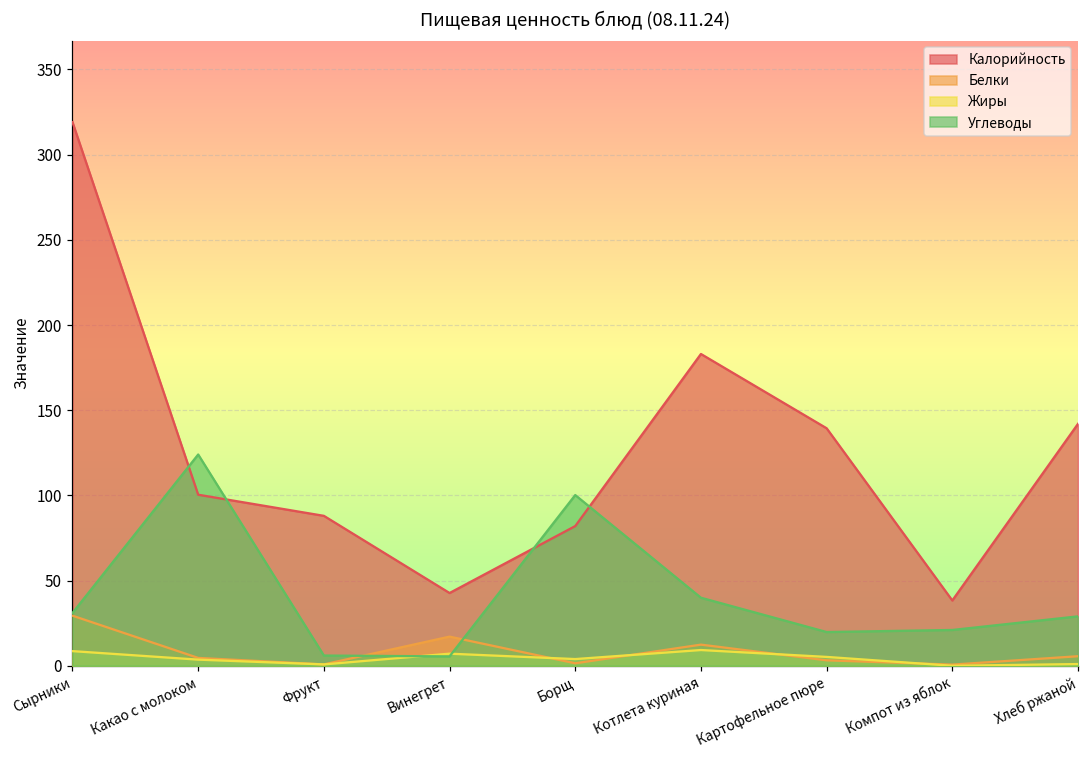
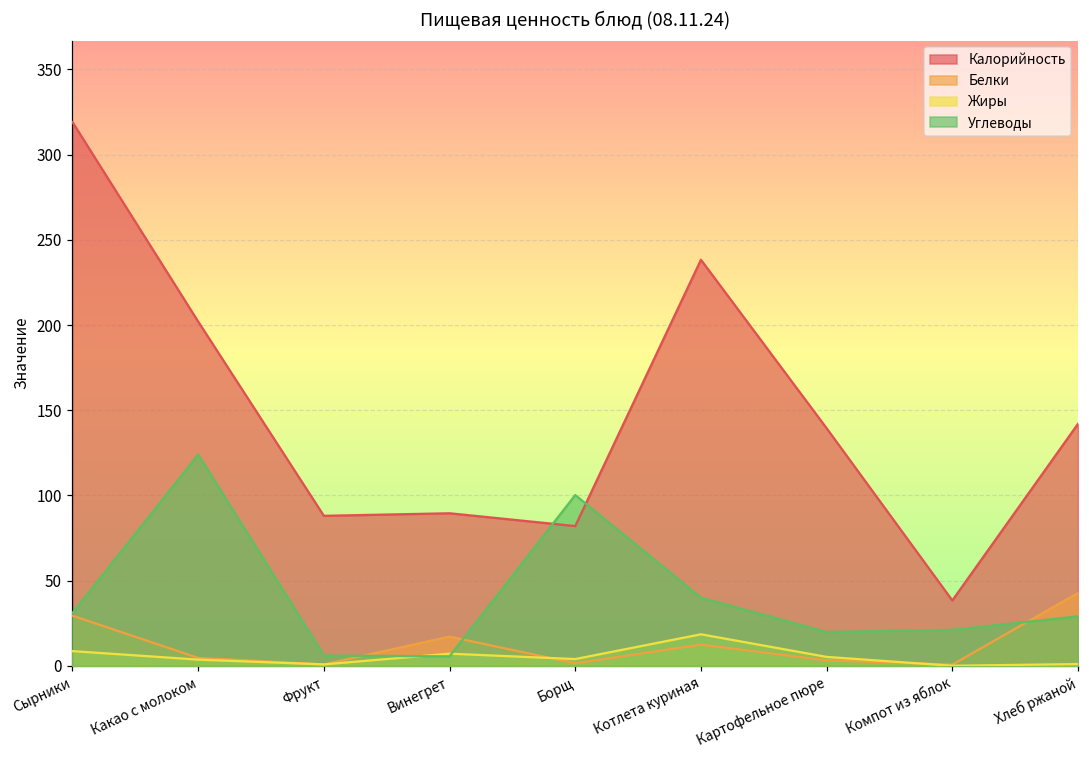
  {
    "Калорийность": {
      "Сырники": 319,
-     "Какао с молоком": 100,
+     "Какао с молоком": 202,
      "Фрукт": 88,
-     "Винегрет": 43,
+     "Винегрет": 90,
      "Борщ": 82,
-     "Котлета куриная": 183,
+     "Котлета куриная": 238,
      "Картофельное пюре": 139,
      "Компот из яблок": 38,
      "Хлеб ржаной": 142
    },
    "Белки": {
      "Винегрет": 17,
      "Борщ": 1,
      "Котлета куриная": 12,
      "Картофельное пюре": 3,
-     "Хлеб ржаной": 6
+     "Хлеб ржаной": 43
    },
    "Жиры": {
      "Сырники": 9,
      "Борщ": 4,
-     "Котлета куриная": 9,
+     "Котлета куриная": 18,
      "Картофельное пюре": 5,
      "Хлеб ржаной": 1
    },
    "Углеводы": {
      "Какао с молоком": 124,
      "Фрукт": 6,
      "Борщ": 100,
      "Котлета куриная": 40,
      "Картофельное пюре": 20,
      "Компот из яблок": 21,
      "Хлеб ржаной": 29
    }
  }
